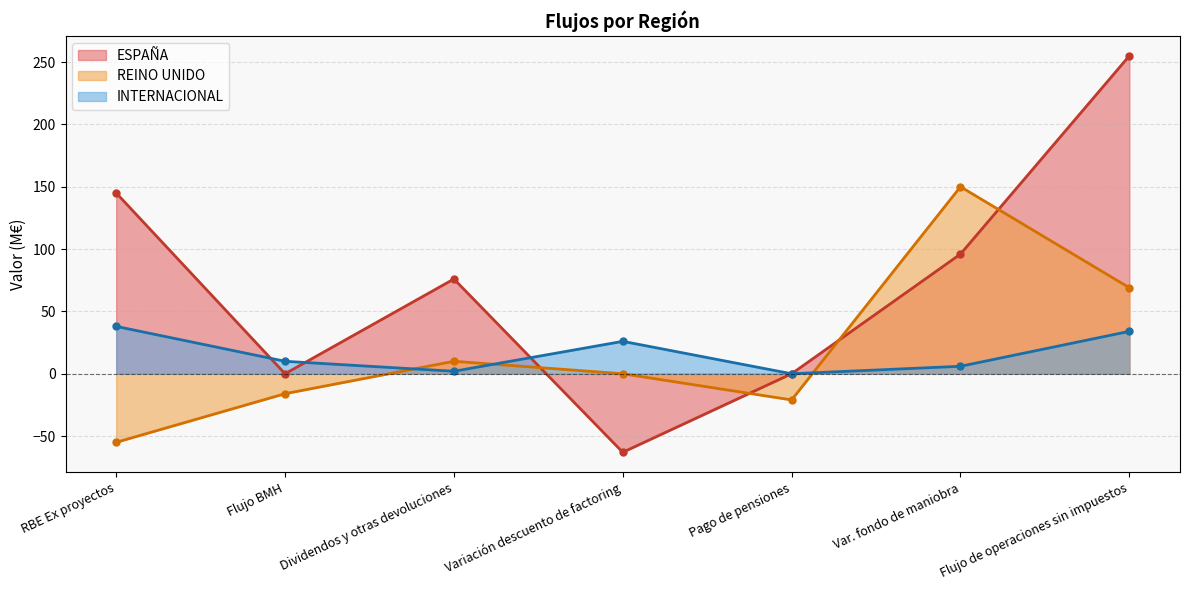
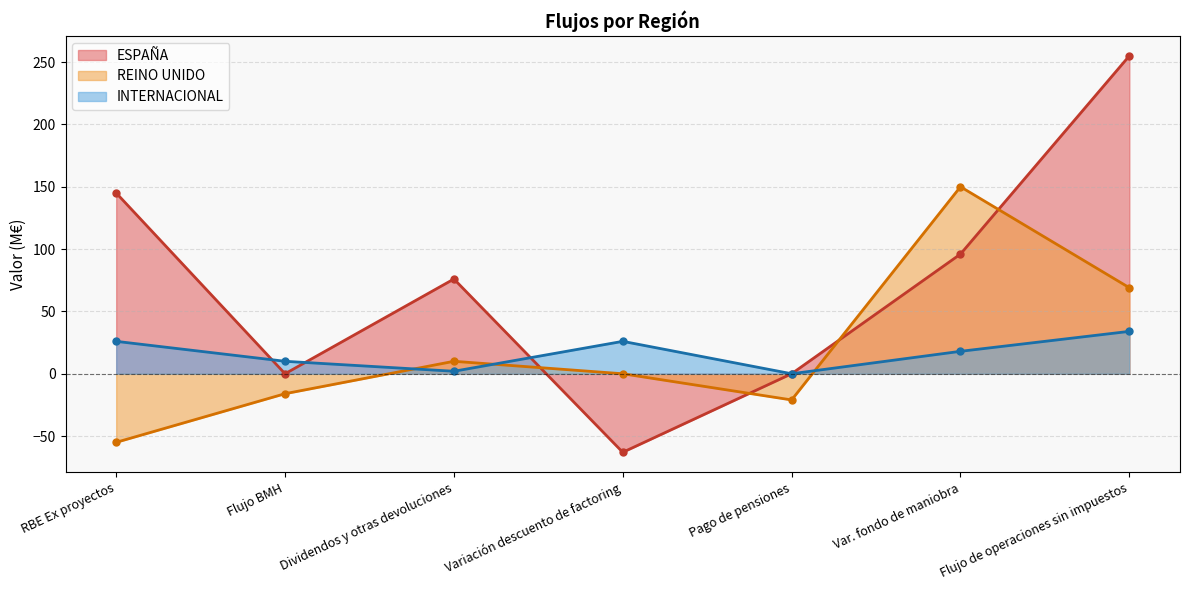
  {
    "INTERNACIONAL": {
-     "RBE Ex proyectos": 38,
+     "RBE Ex proyectos": 26,
      "Flujo BMH": 10,
      "Dividendos y otras devoluciones": 2,
      "Variación descuento de factoring": 26,
-     "Var. fondo de maniobra": 6,
+     "Var. fondo de maniobra": 18,
      "Flujo de operaciones sin impuestos": 34
    }
  }
